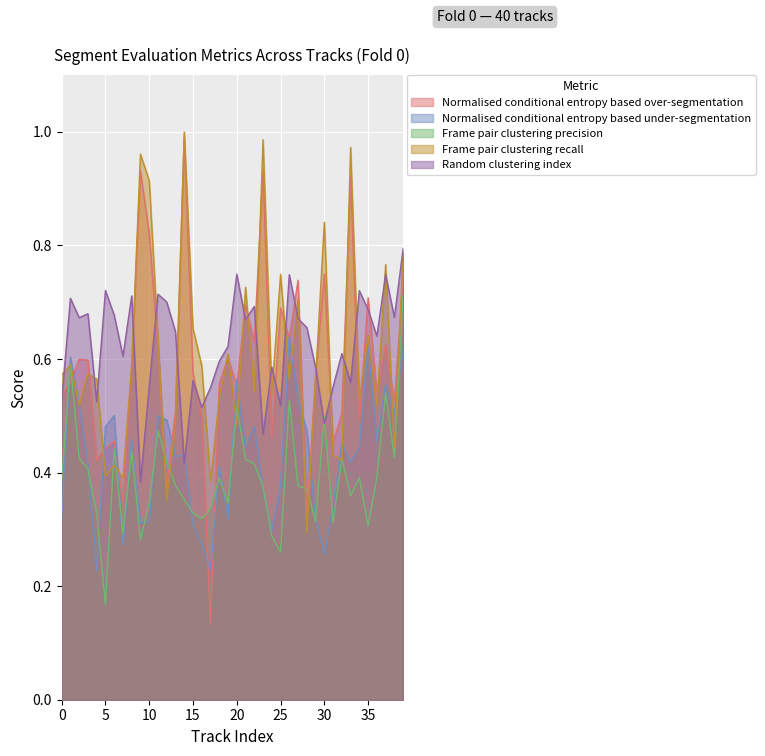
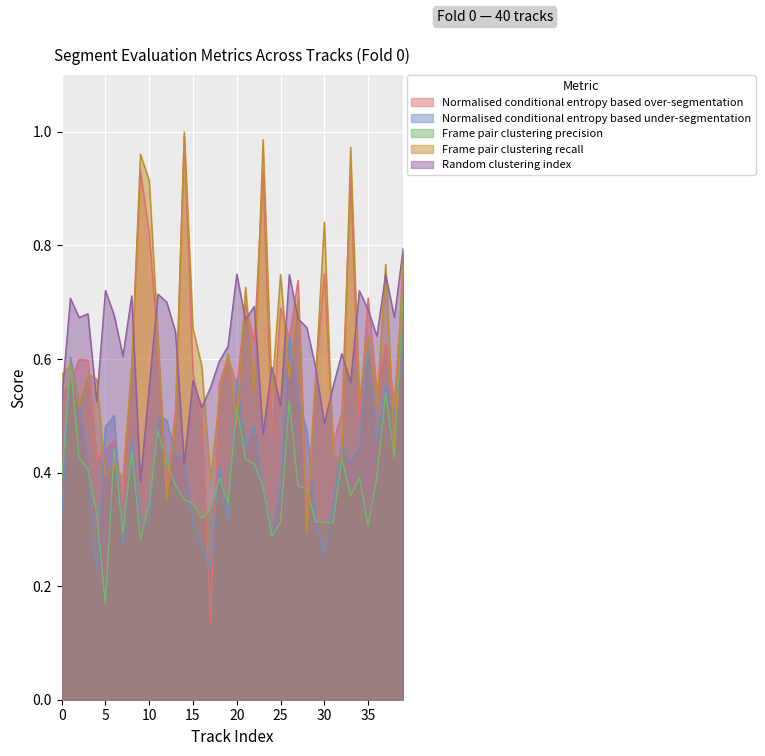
  {
    "Frame pair clustering precision": {
      "0": 0.39,
      "5": 0.17,
      "10": 0.35,
-     "15": 0.33,
+     "15": 0.35,
      "20": 0.52,
-     "25": 0.26,
-     "30": 0.50,
+     "25": 0.31,
+     "30": 0.31,
      "35": 0.31
    }
  }
